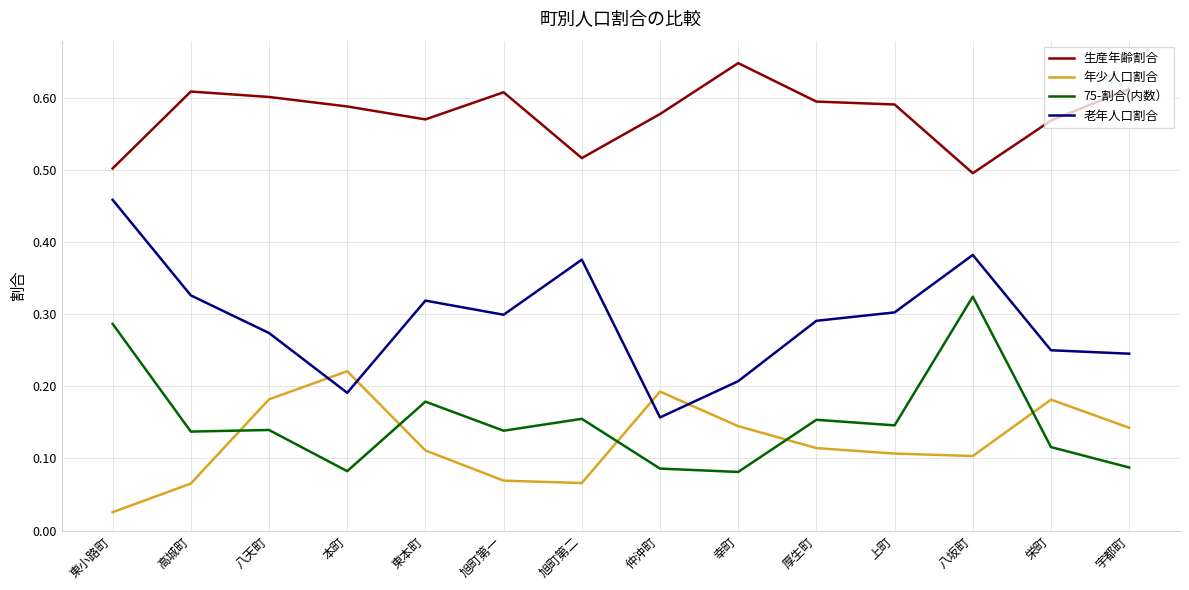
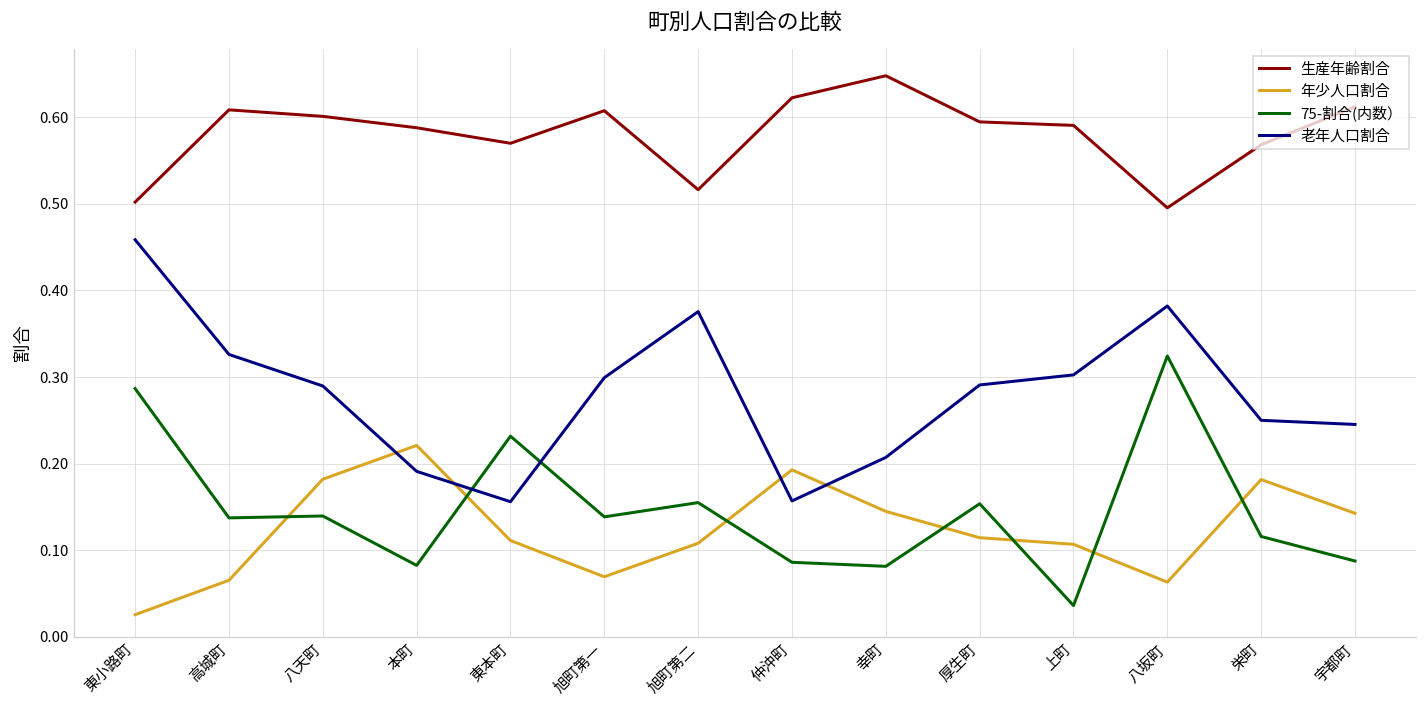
  {
    "生産年齢割合": {
      "東小路町": 0.50,
      "高城町": 0.61,
      "八天町": 0.60,
      "本町": 0.59,
      "東本町": 0.57,
      "旭町第一": 0.61,
      "旭町第二": 0.52,
-     "仲沖町": 0.58,
+     "仲沖町": 0.62,
      "幸町": 0.65,
      "厚生町": 0.59,
      "上町": 0.59,
      "八坂町": 0.50
    },
    "年少人口割合": {
      "東小路町": 0.03,
      "高城町": 0.07,
      "八天町": 0.18,
      "本町": 0.22,
      "東本町": 0.11,
      "旭町第一": 0.07,
-     "旭町第二": 0.07,
+     "旭町第二": 0.11,
      "仲沖町": 0.19,
      "幸町": 0.14,
      "厚生町": 0.11,
      "上町": 0.11,
-     "八坂町": 0.10,
+     "八坂町": 0.06,
      "栄町": 0.18,
      "宇都町": 0.14
    },
    "75-割合(内数）": {
      "東小路町": 0.29,
      "高城町": 0.14,
      "八天町": 0.14,
      "本町": 0.08,
-     "東本町": 0.18,
+     "東本町": 0.23,
      "旭町第一": 0.14,
      "旭町第二": 0.15,
      "仲沖町": 0.09,
      "幸町": 0.08,
      "厚生町": 0.15,
-     "上町": 0.15,
+     "上町": 0.04,
      "八坂町": 0.32,
      "栄町": 0.12,
      "宇都町": 0.09
    },
    "老年人口割合": {
      "東小路町": 0.46,
      "高城町": 0.33,
-     "八天町": 0.27,
+     "八天町": 0.29,
      "本町": 0.19,
-     "東本町": 0.32,
+     "東本町": 0.16,
      "旭町第一": 0.30,
      "旭町第二": 0.38,
      "仲沖町": 0.16,
      "幸町": 0.21,
      "厚生町": 0.29,
      "上町": 0.30,
      "八坂町": 0.38,
      "栄町": 0.25,
      "宇都町": 0.25
    }
  }
